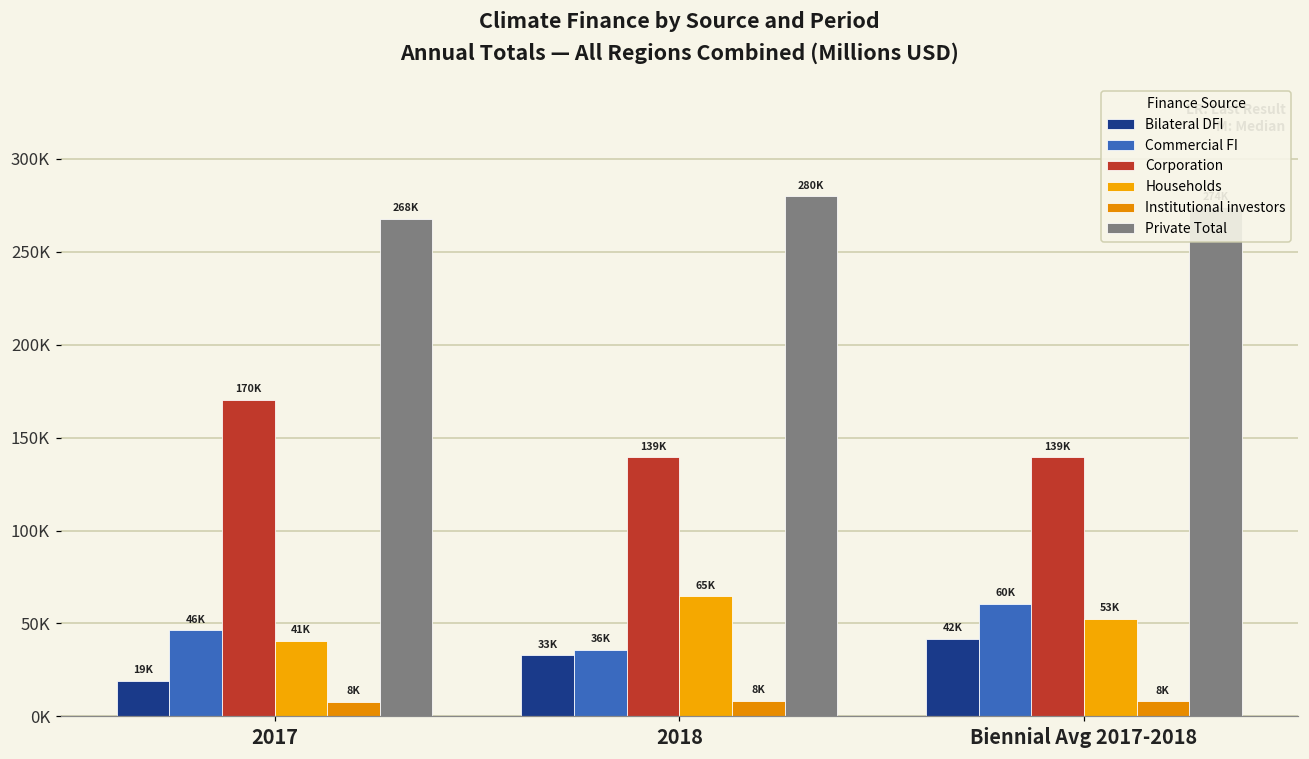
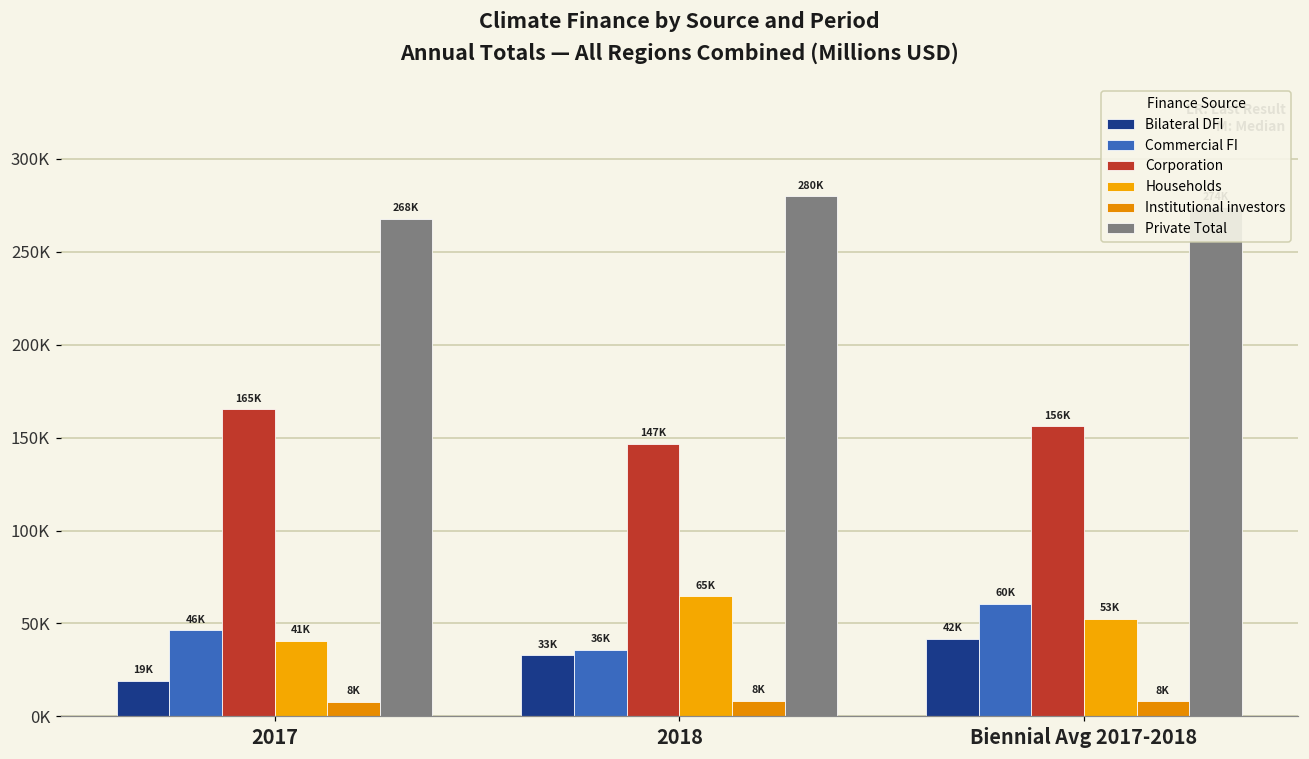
  {
    "Bilateral DFI": {
      "2017": "19K",
      "2018": "33K",
      "Biennial Avg 2017-2018": "42K"
    },
    "Commercial FI": {
      "2017": "46K",
      "2018": "36K",
      "Biennial Avg 2017-2018": "60K"
    },
    "Corporation": {
-     "2017": "170K",
-     "2018": "139K",
-     "Biennial Avg 2017-2018": "139K"
+     "2017": "165K",
+     "2018": "147K",
+     "Biennial Avg 2017-2018": "156K"
    },
    "Private Total": {
      "2017": "268K",
      "2018": "280K"
    }
  }
